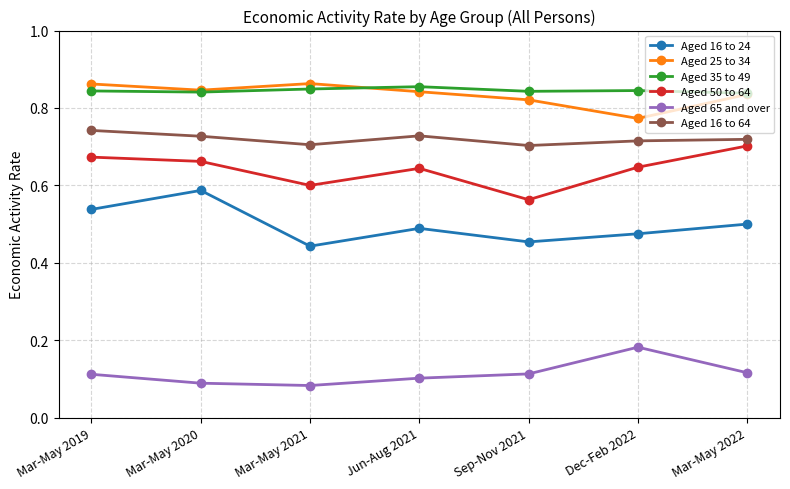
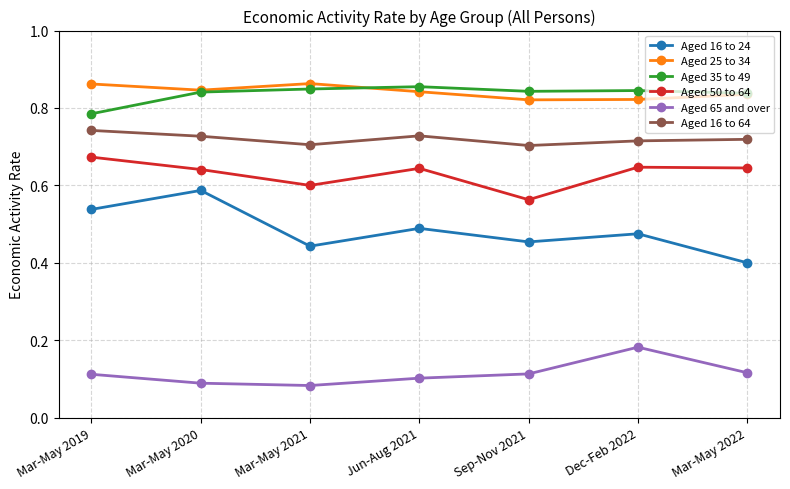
  {
    "Aged 16 to 24": {
      "Mar-May 2019": 0.54,
      "Mar-May 2020": 0.59,
      "Mar-May 2021": 0.44,
      "Jun-Aug 2021": 0.49,
      "Sep-Nov 2021": 0.45,
      "Dec-Feb 2022": 0.48,
-     "Mar-May 2022": 0.5
+     "Mar-May 2022": 0.4
    },
    "Aged 25 to 34": {
      "Mar-May 2019": 0.86,
      "Mar-May 2021": 0.86,
      "Jun-Aug 2021": 0.84,
      "Sep-Nov 2021": 0.82,
-     "Dec-Feb 2022": 0.77
+     "Dec-Feb 2022": 0.82
    },
    "Aged 35 to 49": {
-     "Mar-May 2019": 0.84,
+     "Mar-May 2019": 0.79,
      "Mar-May 2021": 0.85,
      "Jun-Aug 2021": 0.86,
      "Sep-Nov 2021": 0.84,
      "Dec-Feb 2022": 0.85
    },
    "Aged 50 to 64": {
      "Mar-May 2019": 0.67,
-     "Mar-May 2020": 0.66,
+     "Mar-May 2020": 0.64,
      "Mar-May 2021": 0.60,
      "Jun-Aug 2021": 0.64,
      "Sep-Nov 2021": 0.56,
      "Dec-Feb 2022": 0.65,
-     "Mar-May 2022": 0.70
+     "Mar-May 2022": 0.65
    },
    "Aged 65 and over": {
      "Mar-May 2019": 0.11,
      "Mar-May 2020": 0.09,
      "Mar-May 2021": 0.08,
      "Jun-Aug 2021": 0.10,
      "Sep-Nov 2021": 0.11,
      "Dec-Feb 2022": 0.18,
      "Mar-May 2022": 0.12
    },
    "Aged 16 to 64": {
      "Mar-May 2019": 0.74,
      "Mar-May 2020": 0.73,
      "Mar-May 2021": 0.71,
      "Jun-Aug 2021": 0.73,
      "Sep-Nov 2021": 0.70,
      "Dec-Feb 2022": 0.72,
      "Mar-May 2022": 0.72
    }
  }
